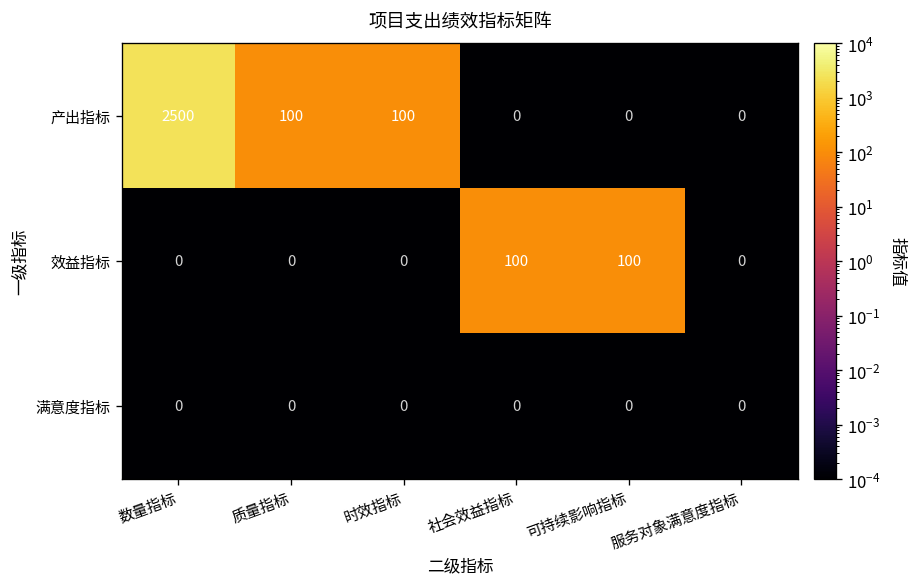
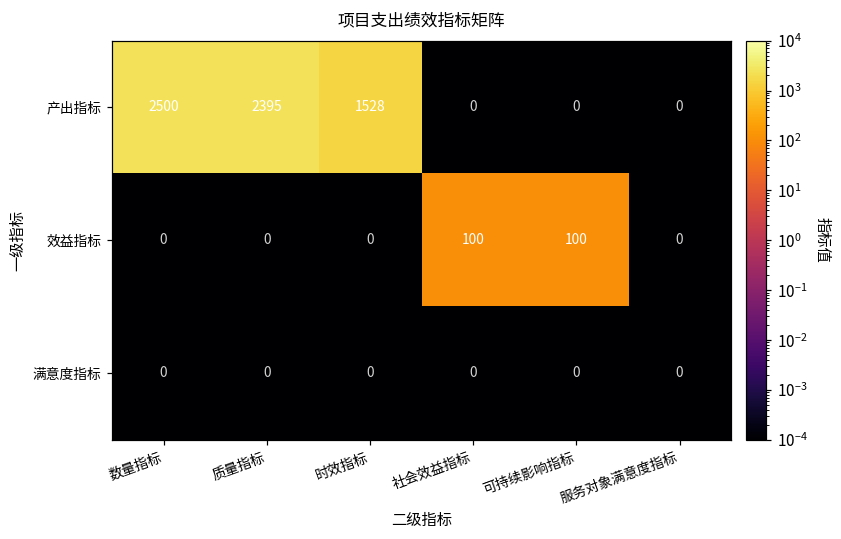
  {
    "产出指标": {
      "数量指标": 2500,
-     "质量指标": 100,
-     "时效指标": 100,
+     "质量指标": 2395,
+     "时效指标": 1528,
      "社会效益指标": 0,
      "可持续影响指标": 0,
      "服务对象满意度指标": 0
    },
    "效益指标": {
      "数量指标": 0,
      "质量指标": 0,
      "时效指标": 0,
      "社会效益指标": 100,
      "可持续影响指标": 100,
      "服务对象满意度指标": 0
    },
    "满意度指标": {
      "数量指标": 0,
      "质量指标": 0,
      "时效指标": 0,
      "社会效益指标": 0,
      "可持续影响指标": 0,
      "服务对象满意度指标": 0
    }
  }
